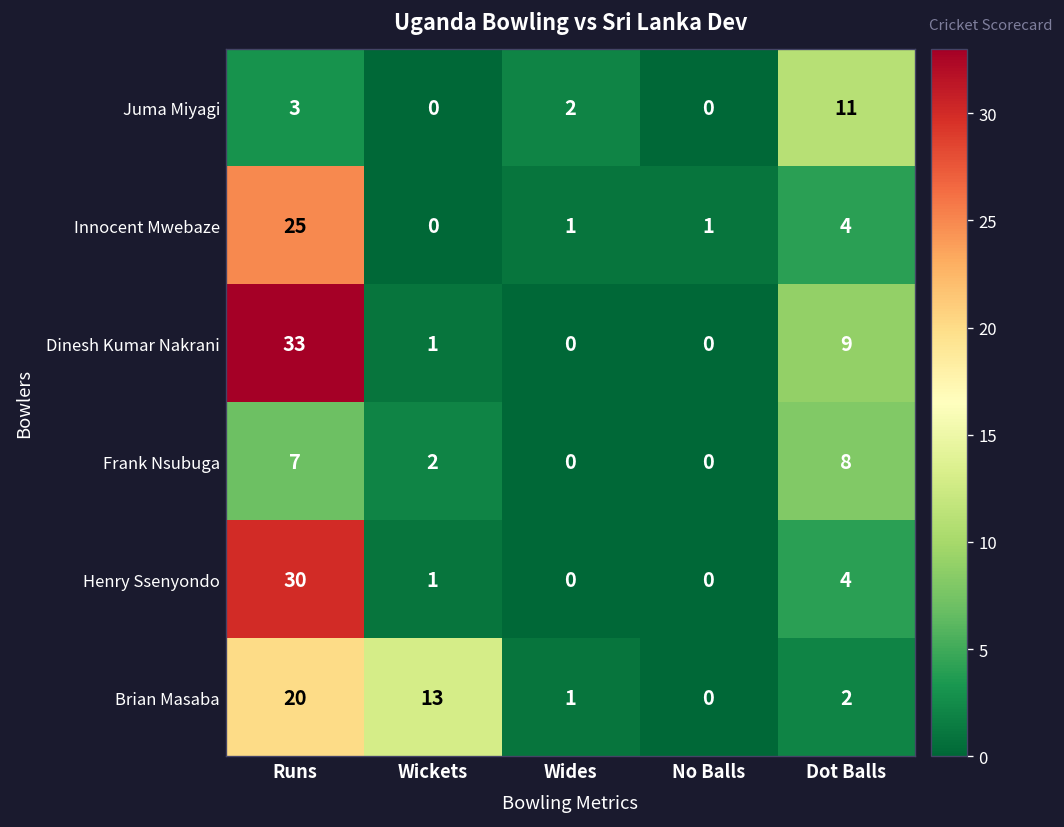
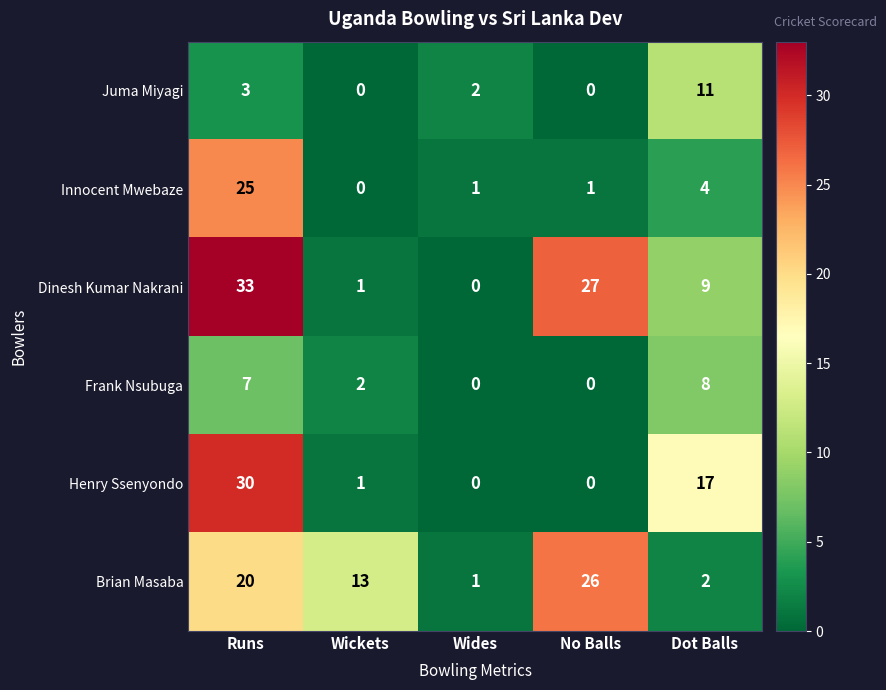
  {
    "Juma Miyagi": {
      "Runs": 3,
      "Wickets": 0,
      "Wides": 2,
      "No Balls": 0,
      "Dot Balls": 11
    },
    "Innocent Mwebaze": {
      "Runs": 25,
      "Wickets": 0,
      "Wides": 1,
      "No Balls": 1,
      "Dot Balls": 4
    },
    "Dinesh Kumar Nakrani": {
      "Runs": 33,
      "Wickets": 1,
      "Wides": 0,
-     "No Balls": 0,
+     "No Balls": 27,
      "Dot Balls": 9
    },
    "Frank Nsubuga": {
      "Runs": 7,
      "Wickets": 2,
      "Wides": 0,
      "No Balls": 0,
      "Dot Balls": 8
    },
    "Henry Ssenyondo": {
      "Runs": 30,
      "Wickets": 1,
      "Wides": 0,
      "No Balls": 0,
-     "Dot Balls": 4
+     "Dot Balls": 17
    },
    "Brian Masaba": {
      "Runs": 20,
      "Wickets": 13,
      "Wides": 1,
-     "No Balls": 0,
+     "No Balls": 26,
      "Dot Balls": 2
    }
  }
